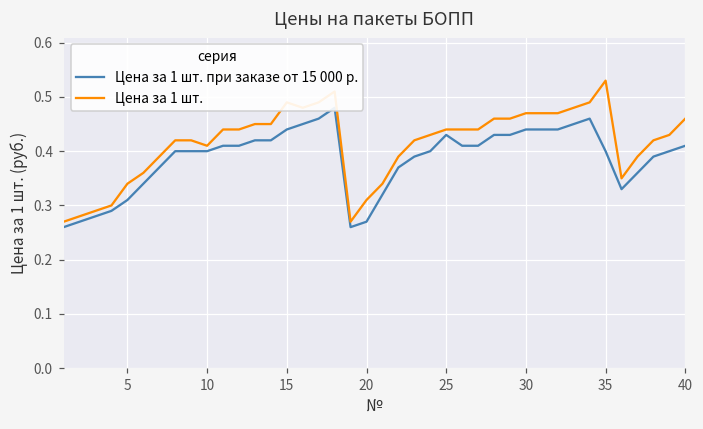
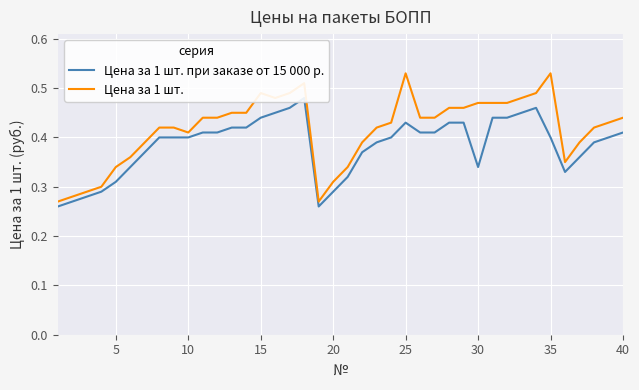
  {
    "Цена за 1 шт. при заказе от 15 000 р.": {
      "5": 0.31,
      "10": 0.40,
      "15": 0.44,
-     "20": 0.27,
+     "20": 0.29,
      "25": 0.43,
-     "30": 0.44,
+     "30": 0.34,
      "35": 0.40,
      "40": 0.41
    },
    "Цена за 1 шт.": {
      "5": 0.34,
      "10": 0.41,
      "20": 0.31,
-     "25": 0.44,
+     "25": 0.53,
      "30": 0.47,
      "35": 0.53,
-     "40": 0.46
+     "40": 0.44
    }
  }
